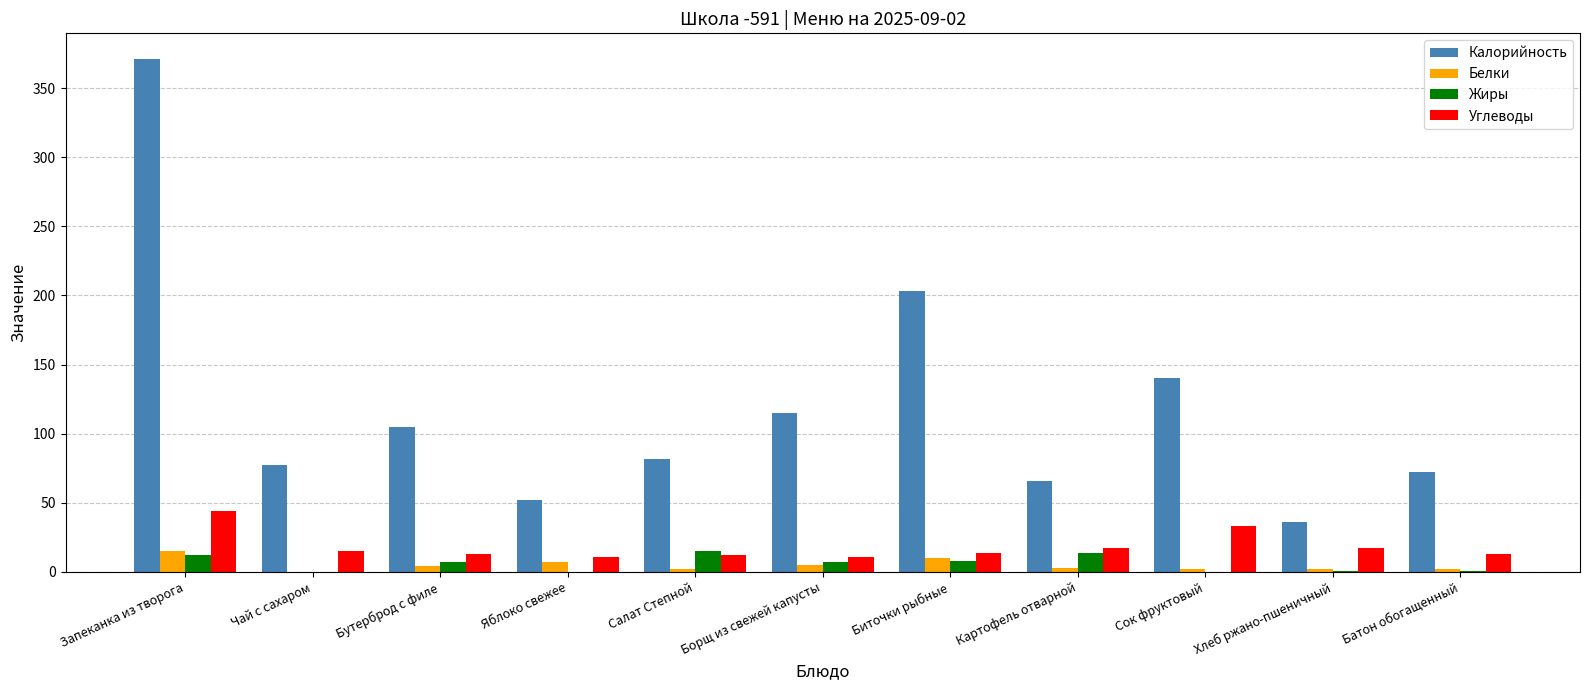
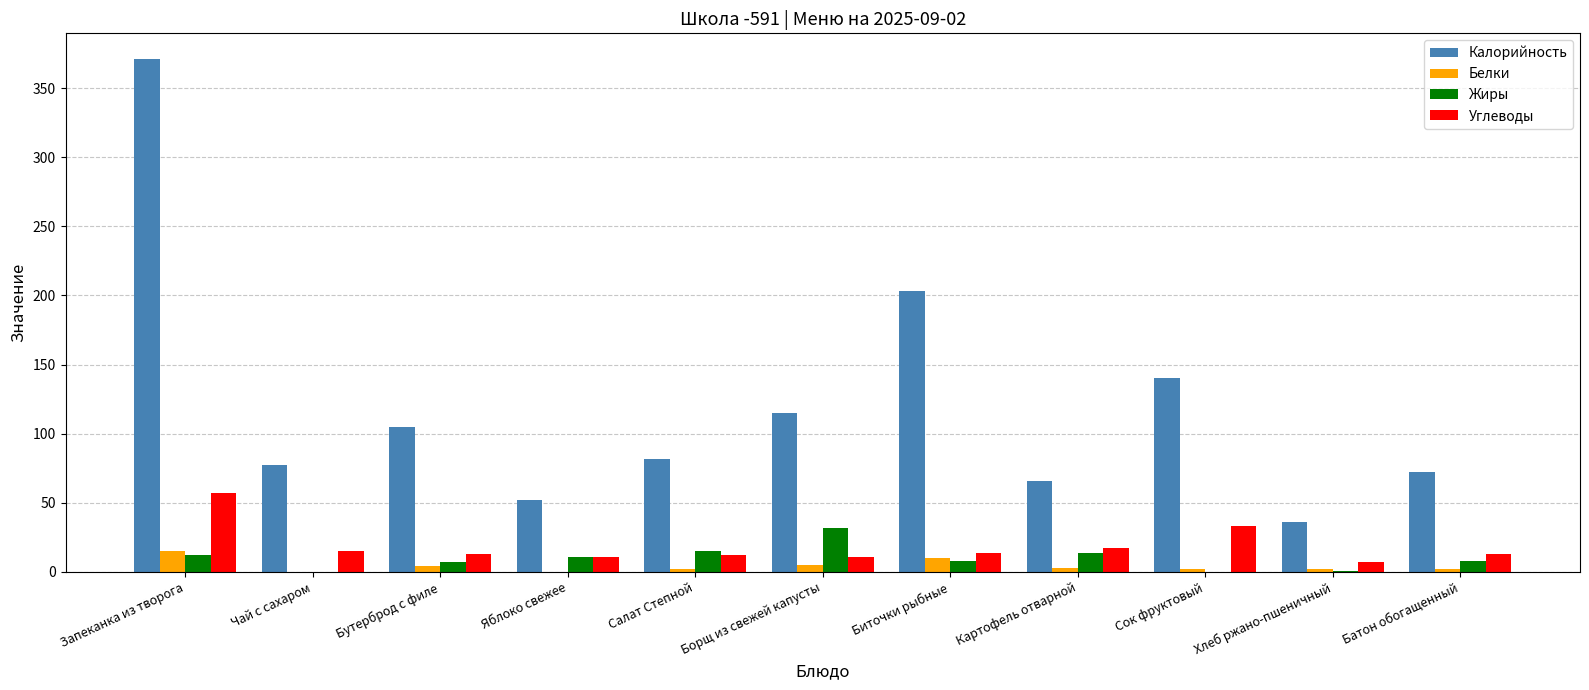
  {
    "Калорийность": {
      "Запеканка из творога": 371,
      "Чай с сахаром": 77,
      "Бутерброд с филе": 105,
      "Яблоко свежее": 52,
      "Салат Степной": 82,
      "Борщ из свежей капусты": 115,
      "Биточки рыбные": 203,
      "Картофель отварной": 66,
      "Сок фруктовый": 140,
      "Хлеб ржано-пшеничный": 36,
      "Батон обогащенный": 72
    },
    "Белки": {
      "Запеканка из творога": 15,
      "Чай с сахаром": 0,
      "Бутерброд с филе": 4,
-     "Яблоко свежее": 7,
+     "Яблоко свежее": 0,
      "Салат Степной": 2,
      "Борщ из свежей капусты": 5,
      "Биточки рыбные": 10,
      "Картофель отварной": 3,
      "Сок фруктовый": 2,
      "Хлеб ржано-пшеничный": 2,
      "Батон обогащенный": 2
    },
    "Жиры": {
      "Запеканка из творога": 12,
      "Чай с сахаром": 0,
      "Бутерброд с филе": 7,
-     "Яблоко свежее": 0,
+     "Яблоко свежее": 11,
      "Салат Степной": 15,
-     "Борщ из свежей капусты": 7,
+     "Борщ из свежей капусты": 32,
      "Биточки рыбные": 8,
      "Картофель отварной": 14,
      "Сок фруктовый": 0,
-     "Батон обогащенный": 1
+     "Батон обогащенный": 8
    },
    "Углеводы": {
-     "Запеканка из творога": 44,
+     "Запеканка из творога": 57,
      "Чай с сахаром": 15,
      "Бутерброд с филе": 13,
      "Яблоко свежее": 11,
      "Салат Степной": 12,
      "Борщ из свежей капусты": 11,
      "Биточки рыбные": 14,
      "Картофель отварной": 17,
      "Сок фруктовый": 33,
-     "Хлеб ржано-пшеничный": 17,
+     "Хлеб ржано-пшеничный": 7,
      "Батон обогащенный": 13
    }
  }
